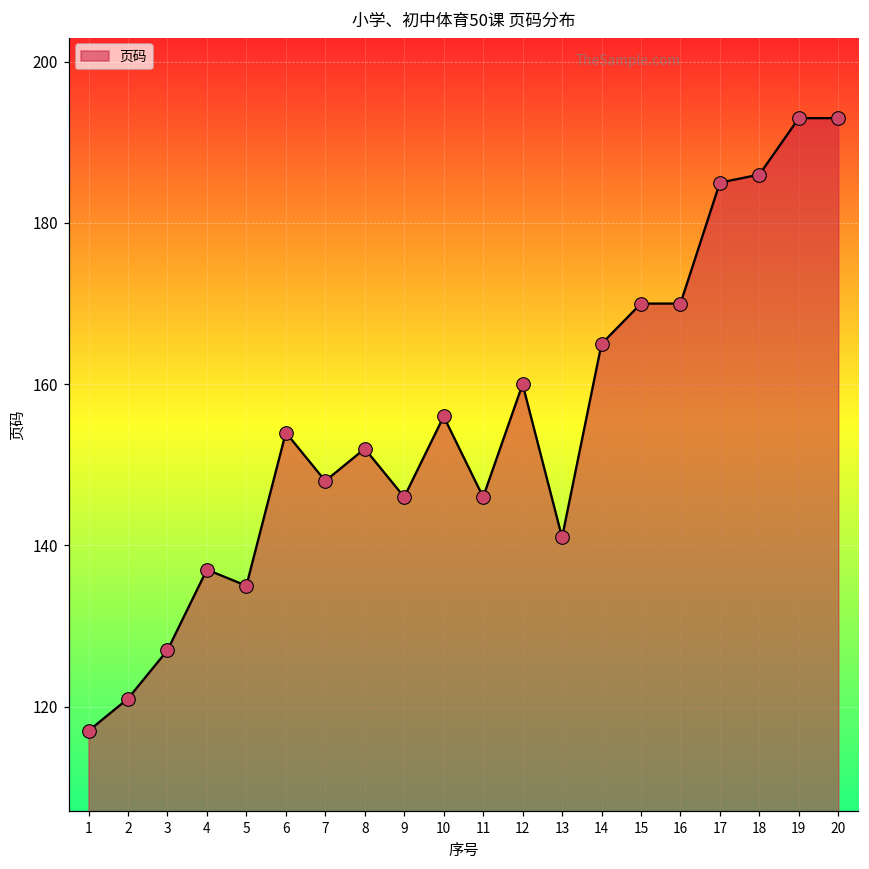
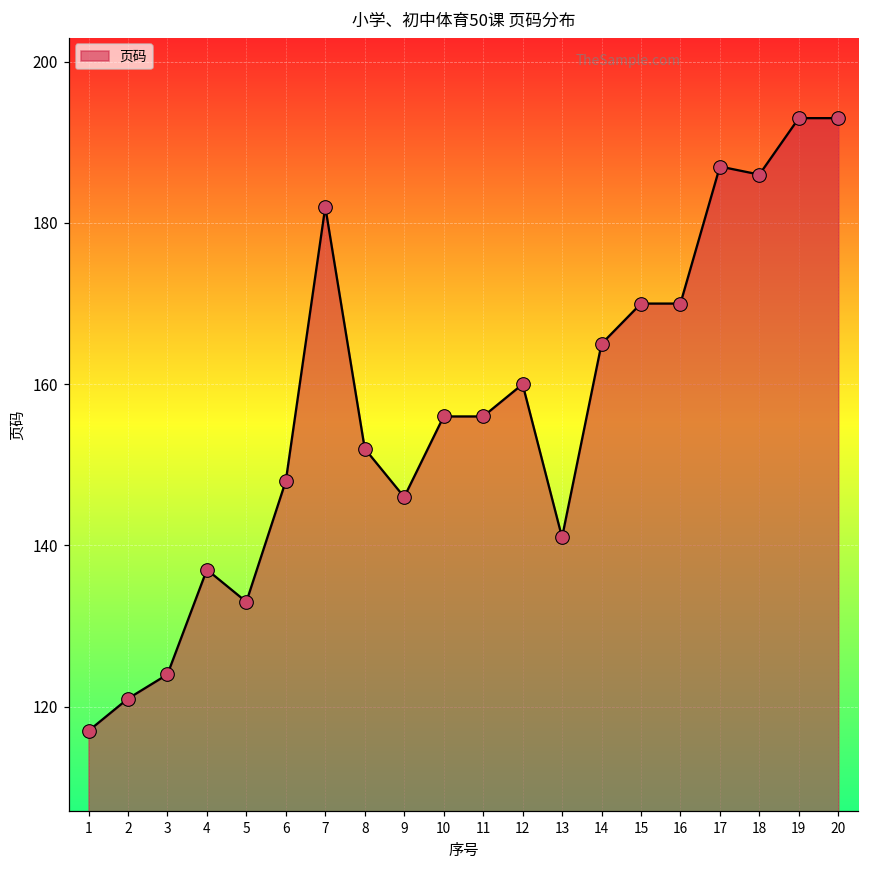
  {
    "1": 117,
    "2": 121,
-   "3": 127,
+   "3": 124,
    "4": 137,
-   "5": 135,
-   "6": 154,
-   "7": 148,
+   "5": 133,
+   "6": 148,
+   "7": 182,
    "8": 152,
    "9": 146,
    "10": 156,
-   "11": 146,
+   "11": 156,
    "12": 160,
    "13": 141,
    "14": 165,
    "15": 170,
    "16": 170,
-   "17": 185,
+   "17": 187,
    "18": 186,
    "19": 193,
    "20": 193
  }
